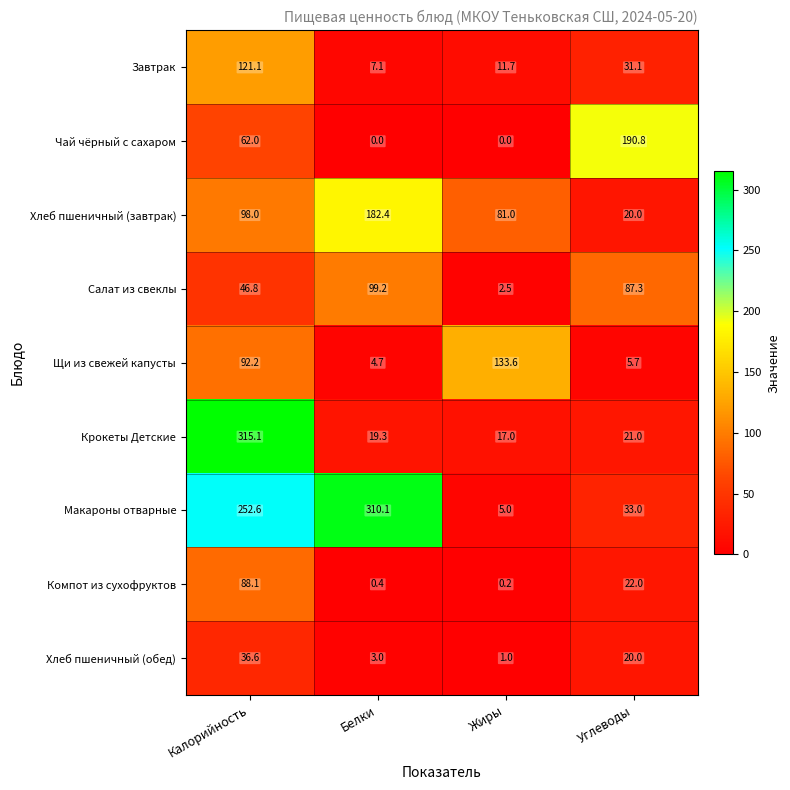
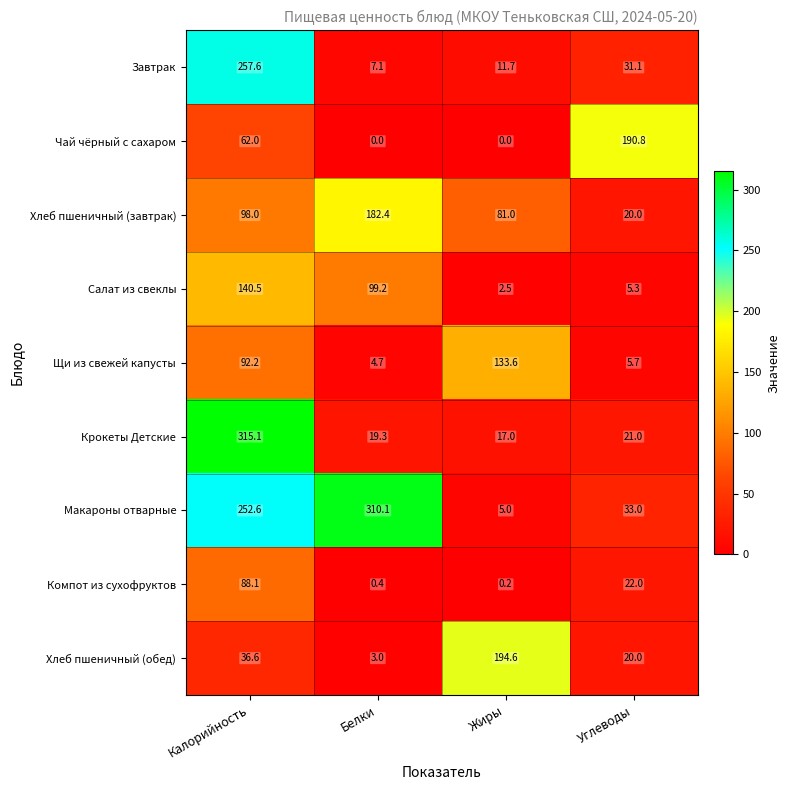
  {
    "Завтрак": {
-     "Калорийность": 121.1
+     "Калорийность": 257.6
    },
    "Салат из свеклы": {
-     "Калорийность": 46.8,
-     "Углеводы": 87.3
+     "Калорийность": 140.5,
+     "Углеводы": 5.3
    },
    "Хлеб пшеничный (обед)": {
-     "Жиры": 1.0
+     "Жиры": 194.6
    }
  }
